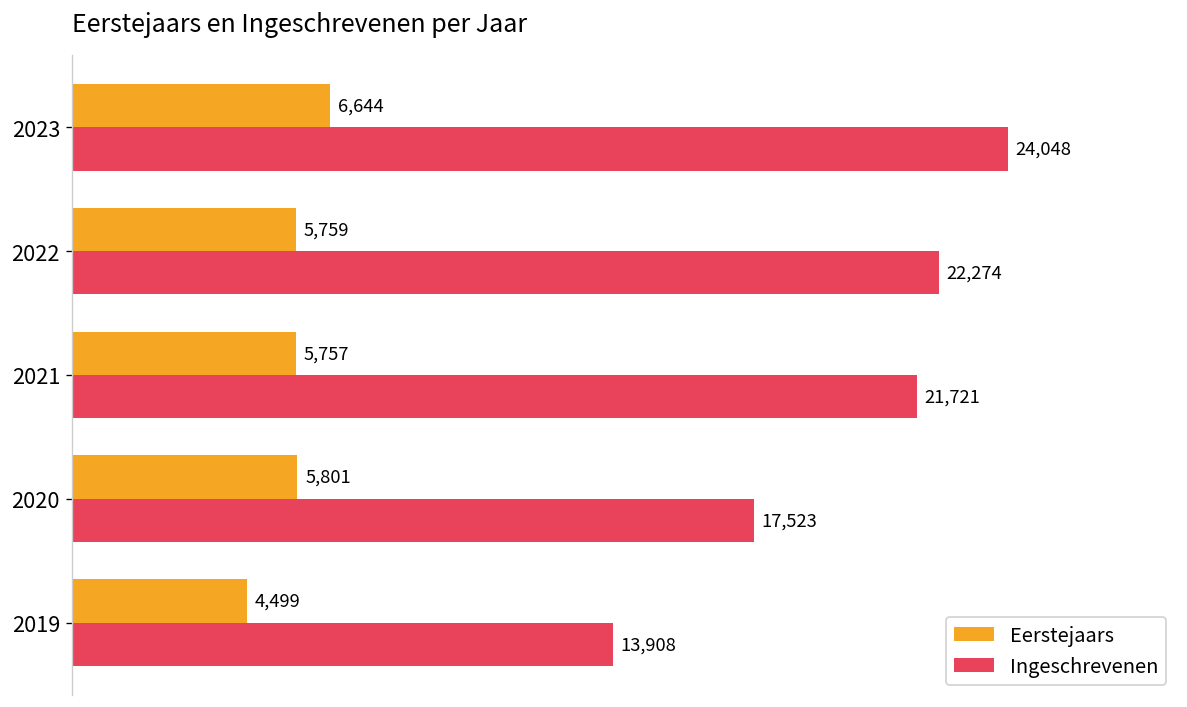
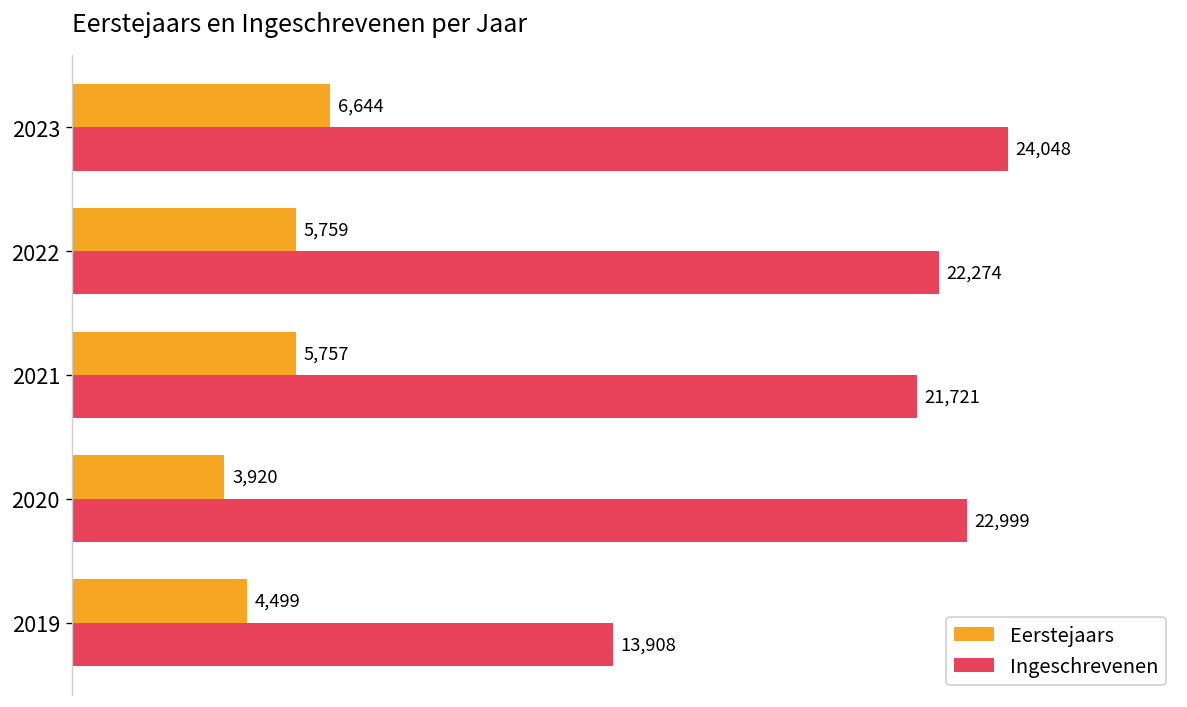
  {
    "Eerstejaars": {
      "2023": "6,644",
      "2022": "5,759",
      "2021": "5,757",
-     "2020": "5,801",
+     "2020": "3,920",
      "2019": "4,499"
    },
    "Ingeschrevenen": {
      "2023": "24,048",
      "2022": "22,274",
      "2021": "21,721",
-     "2020": "17,523",
+     "2020": "22,999",
      "2019": "13,908"
    }
  }
